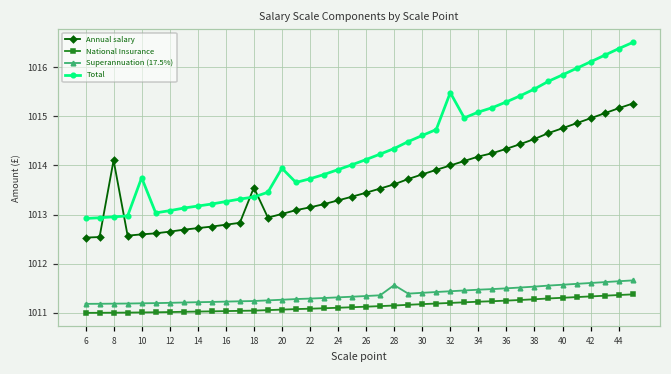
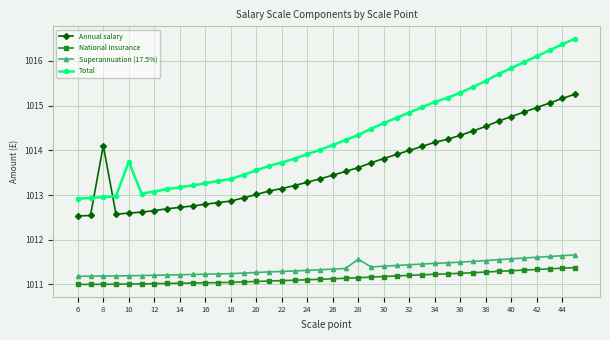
  {
    "Annual salary": {
      "6": 1012.5,
      "8": 1014.1,
      "10": 1012.6,
      "12": 1012.7,
      "14": 1012.7,
      "16": 1012.8,
-     "18": 1013.5,
+     "18": 1012.9,
      "20": 1013.0,
      "22": 1013.1,
      "24": 1013.3,
      "26": 1013.4,
      "28": 1013.6,
      "30": 1013.8,
      "32": 1014.0,
      "34": 1014.2,
      "36": 1014.3,
      "38": 1014.5,
      "40": 1014.8,
      "42": 1015.0,
      "44": 1015.2
    },
    "National Insurance": {
      "6": 1011.0,
      "8": 1011.0,
      "10": 1011.0,
      "12": 1011.0,
      "14": 1011.0,
      "16": 1011.0,
      "18": 1011.0,
      "20": 1011.1,
      "22": 1011.1,
      "24": 1011.1,
      "26": 1011.1,
      "28": 1011.1,
      "30": 1011.2,
      "32": 1011.2,
      "34": 1011.2,
      "36": 1011.2,
      "38": 1011.3,
      "40": 1011.3,
      "42": 1011.3,
      "44": 1011.4
    },
    "Superannuation (17.5%)": {
      "6": 1011.2,
      "8": 1011.2,
      "10": 1011.2,
      "12": 1011.2,
      "14": 1011.2,
      "16": 1011.2,
      "18": 1011.2,
      "20": 1011.3,
      "22": 1011.3,
      "24": 1011.3,
      "26": 1011.3,
      "28": 1011.6,
      "30": 1011.4,
      "32": 1011.4,
      "34": 1011.5,
      "36": 1011.5,
      "38": 1011.5,
      "40": 1011.6,
      "42": 1011.6,
      "44": 1011.6
    },
    "Total": {
      "6": 1012.9,
      "8": 1013.0,
      "10": 1013.7,
      "12": 1013.1,
      "14": 1013.2,
      "16": 1013.3,
      "18": 1013.4,
-     "20": 1013.9,
+     "20": 1013.6,
      "22": 1013.7,
      "24": 1013.9,
      "26": 1014.1,
      "28": 1014.3,
      "30": 1014.6,
-     "32": 1015.5,
+     "32": 1014.8,
      "34": 1015.1,
      "36": 1015.3,
      "38": 1015.6,
      "40": 1015.8,
      "42": 1016.1,
      "44": 1016.4
    }
  }
